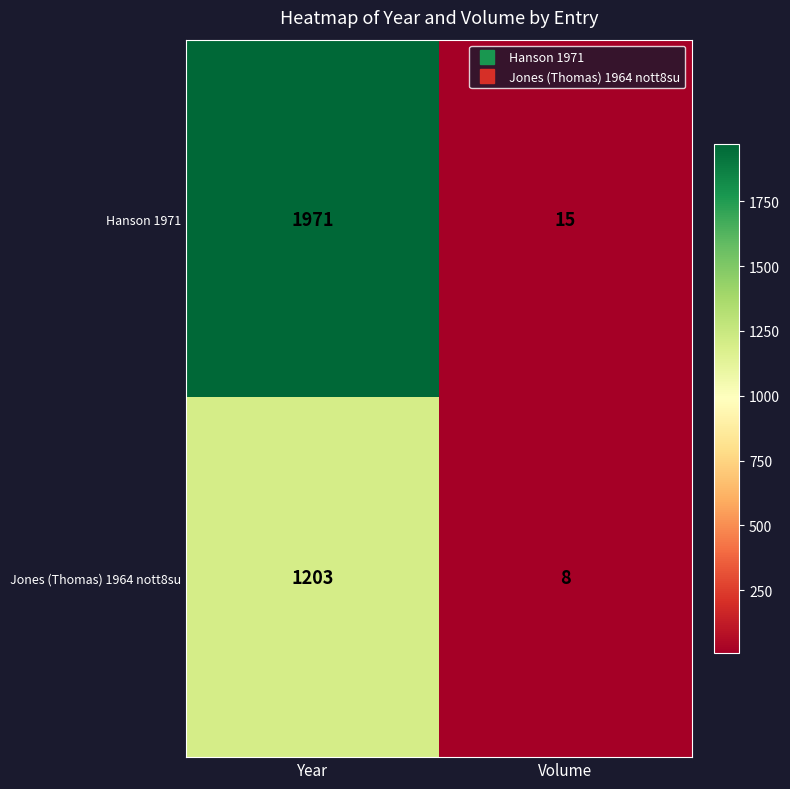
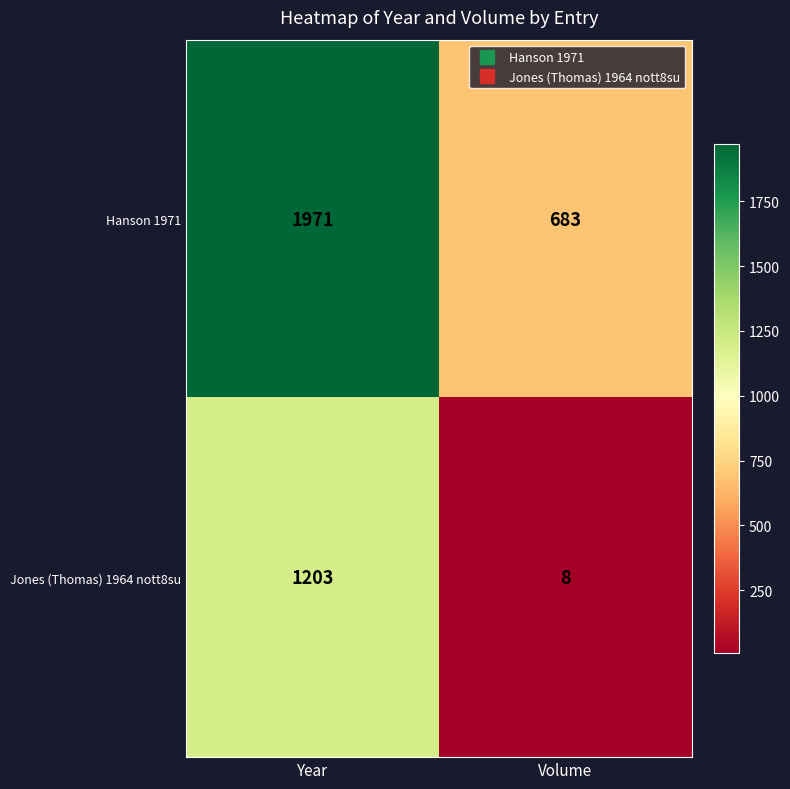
  {
    "Hanson 1971": {
      "Year": 1971,
-     "Volume": 15
+     "Volume": 683
    },
    "Jones (Thomas) 1964 nott8su": {
      "Year": 1203,
      "Volume": 8
    }
  }
